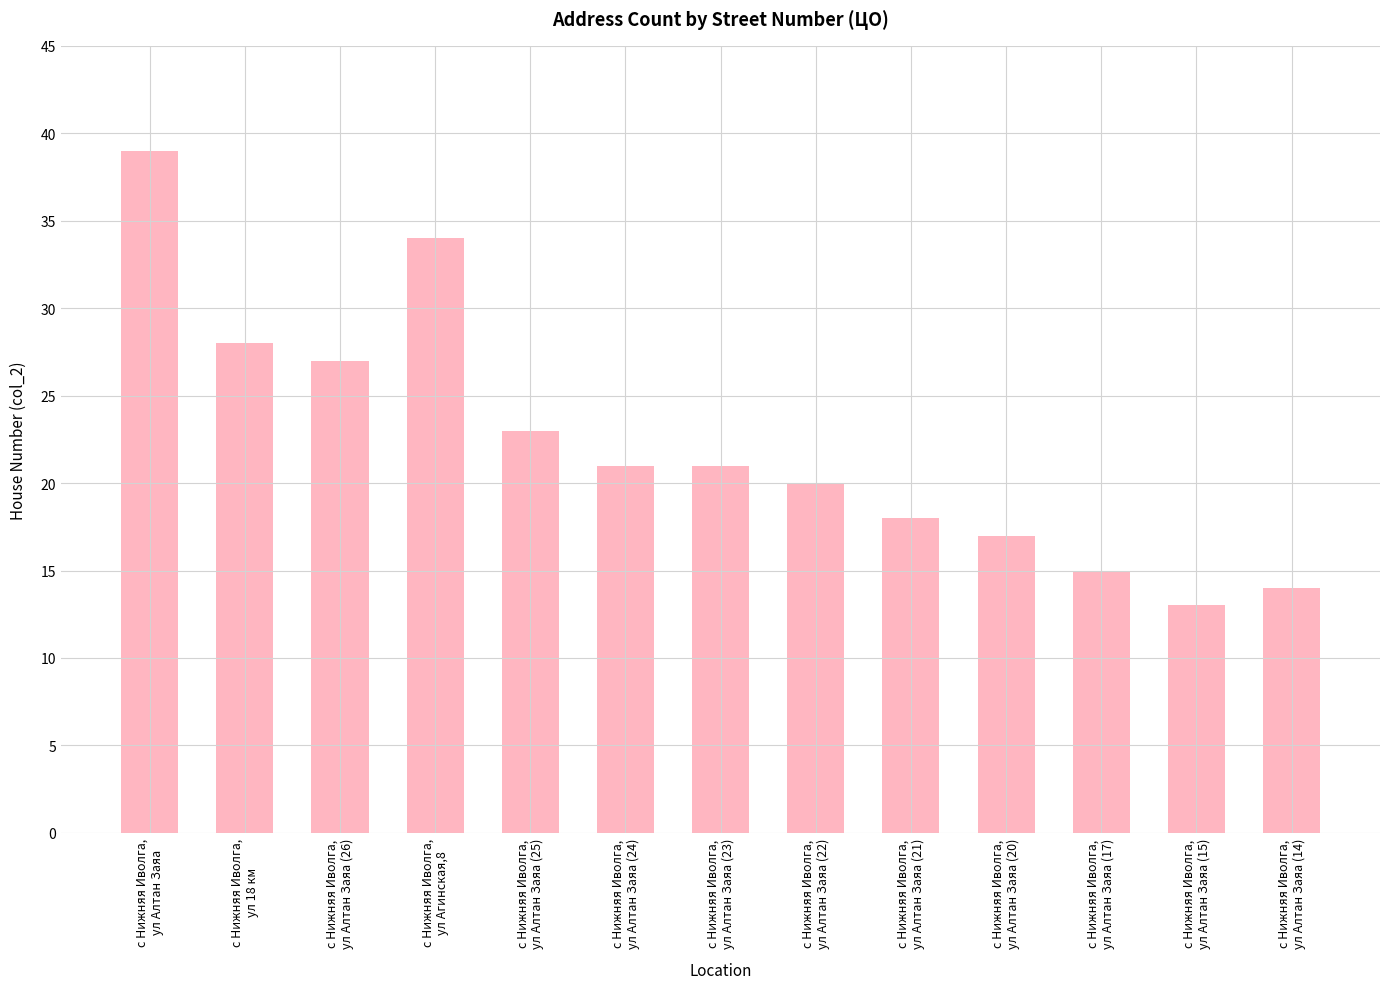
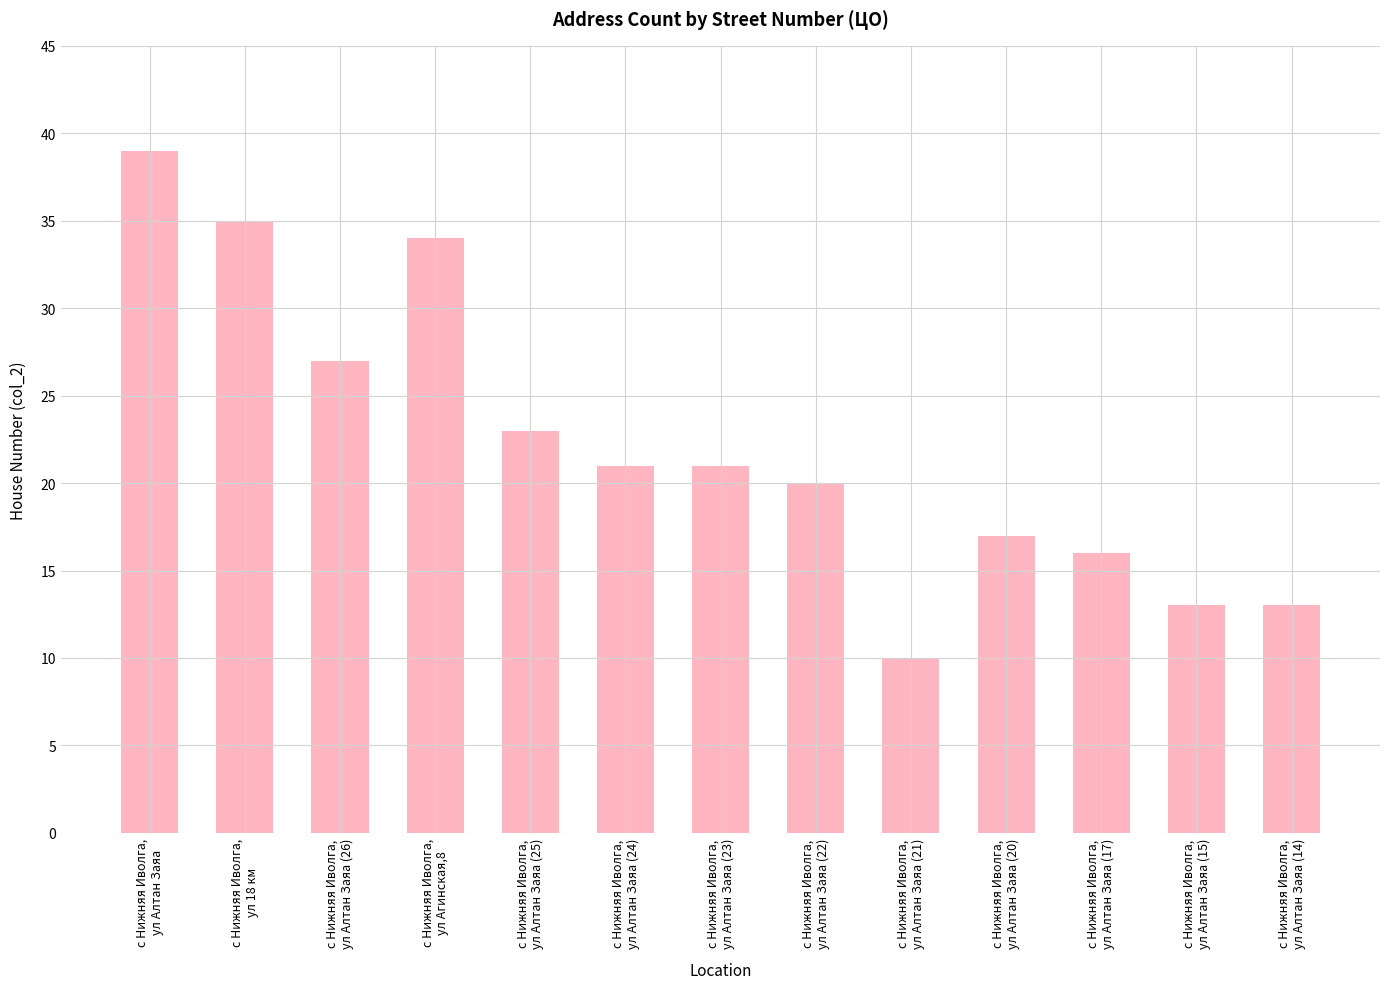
  {
    "с Нижняя Иволга, ул Алтан Заяа": 39,
-   "с Нижняя Иволга, ул 18 км": 28,
+   "с Нижняя Иволга, ул 18 км": 35,
    "с Нижняя Иволга, ул Алтан Заяа (26)": 27,
    "с Нижняя Иволга, ул Агинская,8": 34,
    "с Нижняя Иволга, ул Алтан Заяа (25)": 23,
    "с Нижняя Иволга, ул Алтан Заяа (24)": 21,
    "с Нижняя Иволга, ул Алтан Заяа (23)": 21,
    "с Нижняя Иволга, ул Алтан Заяа (22)": 20,
-   "с Нижняя Иволга, ул Алтан Заяа (21)": 18,
+   "с Нижняя Иволга, ул Алтан Заяа (21)": 10,
    "с Нижняя Иволга, ул Алтан Заяа (20)": 17,
-   "с Нижняя Иволга, ул Алтан Заяа (17)": 15,
+   "с Нижняя Иволга, ул Алтан Заяа (17)": 16,
    "с Нижняя Иволга, ул Алтан Заяа (15)": 13,
-   "с Нижняя Иволга, ул Алтан Заяа (14)": 14
+   "с Нижняя Иволга, ул Алтан Заяа (14)": 13
  }
